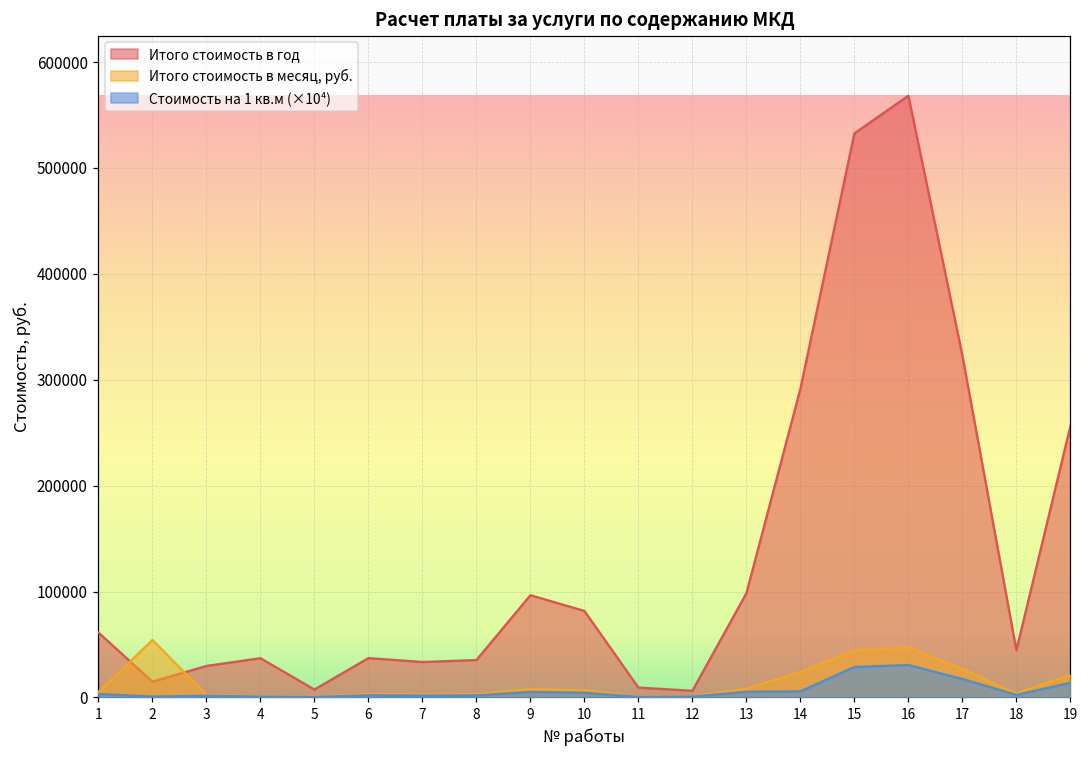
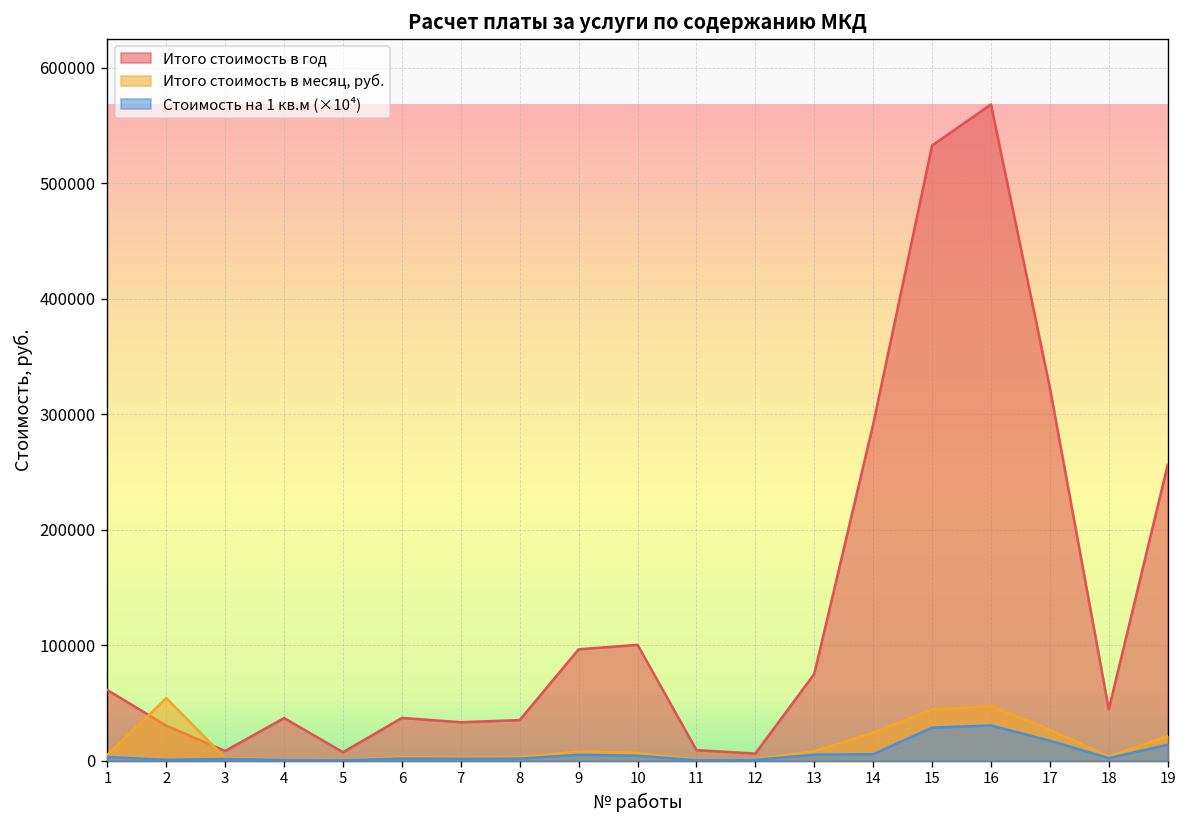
  {
    "Итого стоимость в год": {
      "1": 60000,
-     "2": 10000,
-     "3": 30000,
+     "2": 30000,
+     "3": 10000,
      "4": 40000,
      "5": 10000,
      "6": 40000,
      "7": 30000,
      "8": 40000,
      "9": 100000,
-     "10": 80000,
+     "10": 100000,
      "11": 10000,
      "12": 10000,
-     "13": 100000,
+     "13": 80000,
      "14": 290000,
      "15": 530000,
      "16": 570000,
      "17": 320000,
      "18": 40000,
      "19": 260000
    },
    "Итого стоимость в месяц, руб.": {
      "2": 50000,
      "9": 10000,
      "13": 10000,
      "14": 20000,
      "15": 40000,
      "16": 50000,
      "17": 30000,
      "19": 20000
    },
    "Стоимость на 1 кв.м (×10⁴)": {
      "2": 0,
      "9": 10000,
      "13": 10000,
      "14": 10000,
      "15": 30000,
      "16": 30000,
      "17": 20000,
      "19": 10000
    }
  }
